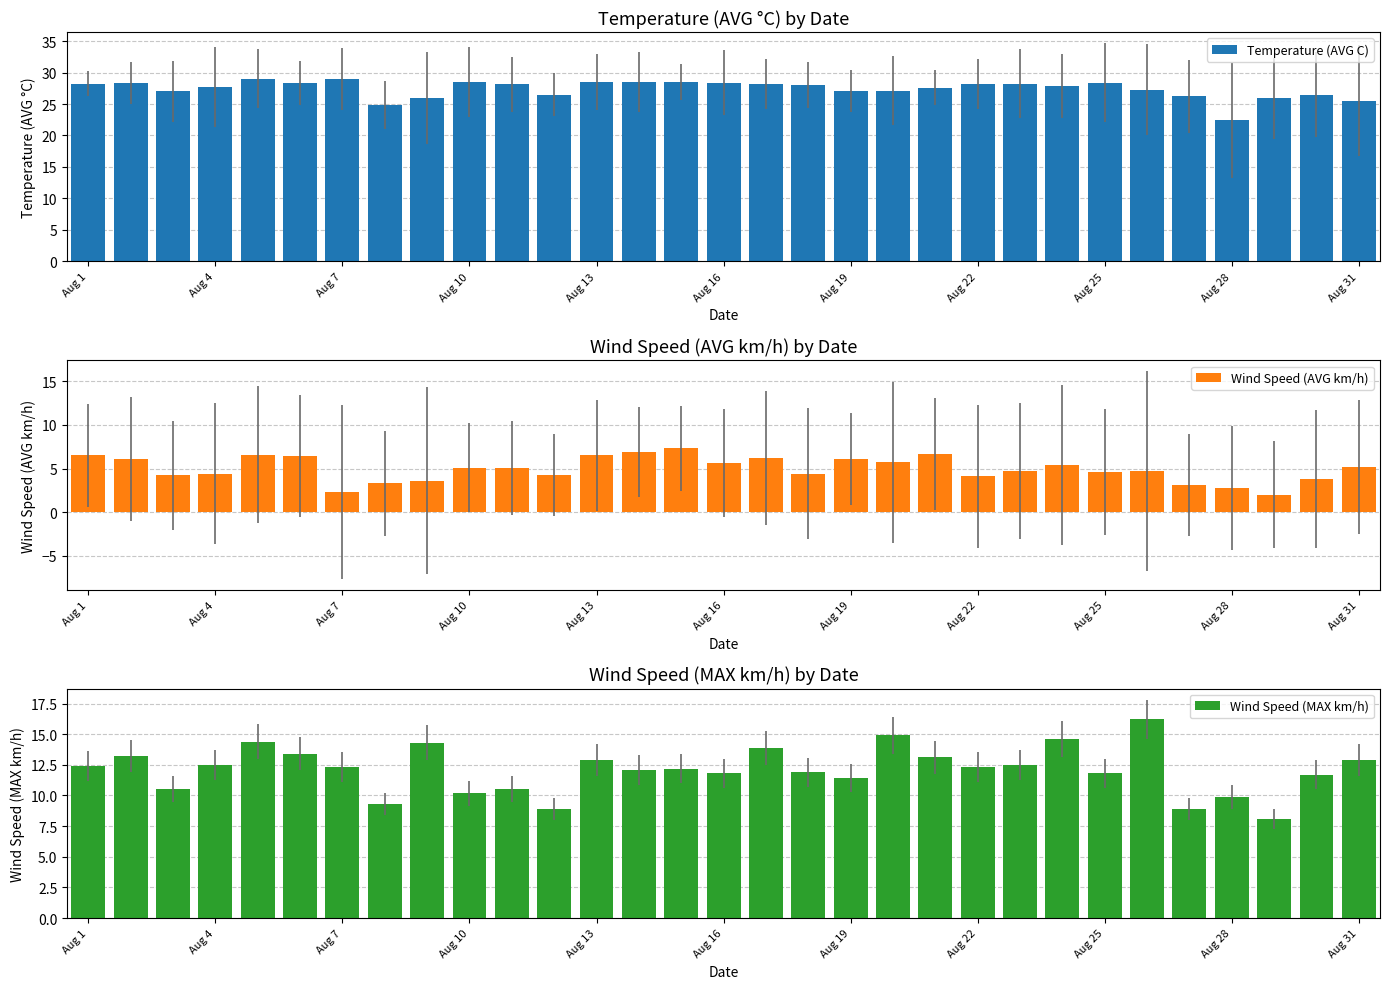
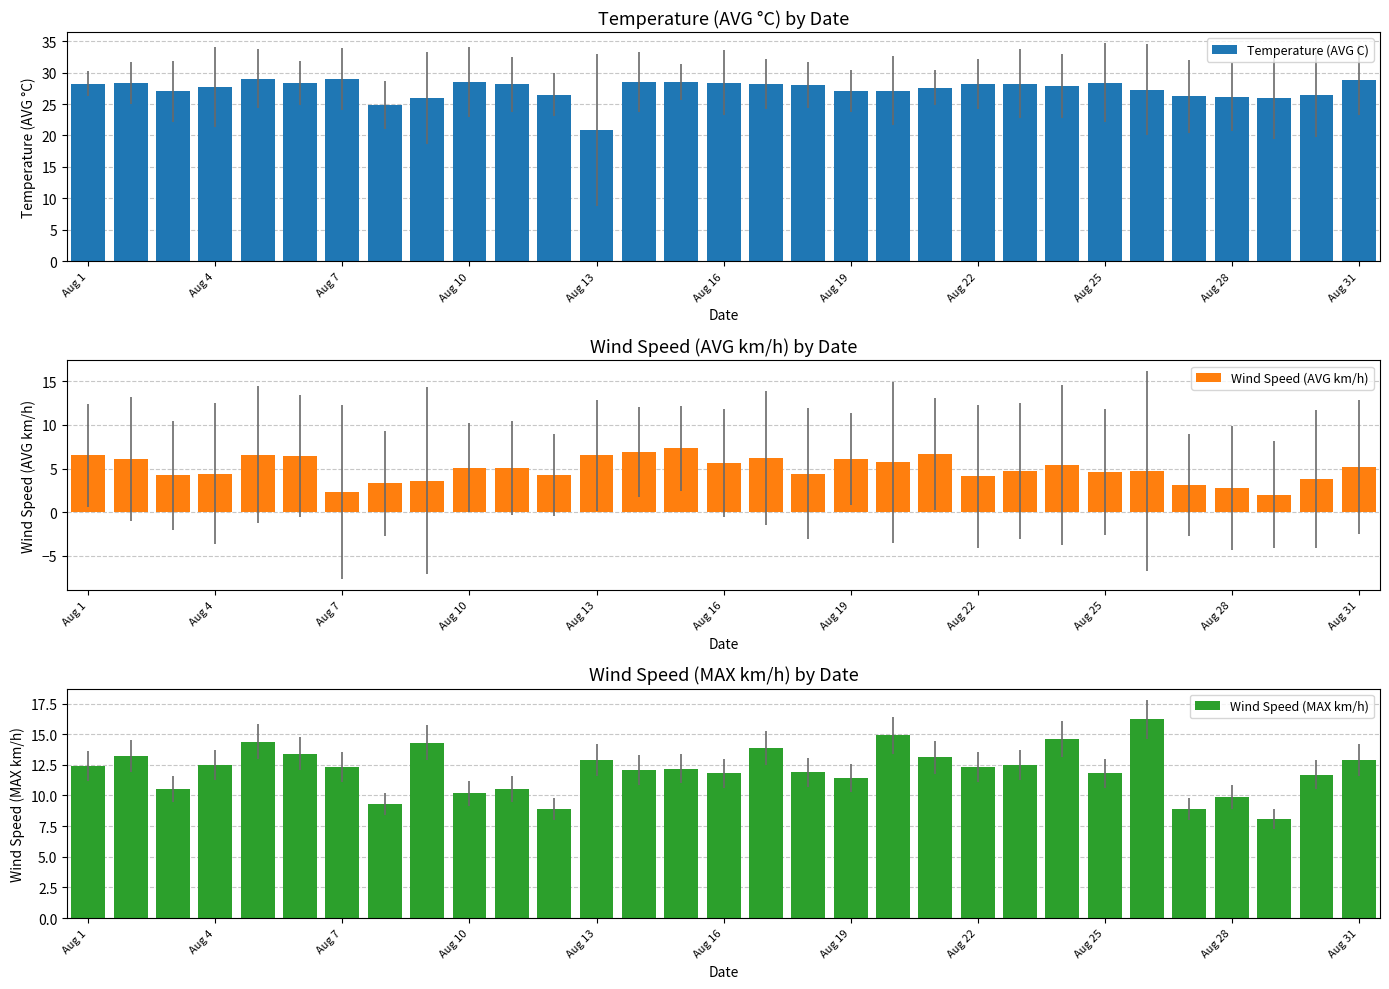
  {
    "Temperature (AVG °C) by Date": {
      "Aug 1": 28,
      "Aug 4": 28,
      "Aug 7": 29,
      "Aug 10": 29,
-     "Aug 13": 29,
+     "Aug 13": 21,
      "Aug 16": 28,
      "Aug 19": 27,
      "Aug 22": 28,
      "Aug 25": 28,
-     "Aug 28": 22,
-     "Aug 31": 26
+     "Aug 28": 26,
+     "Aug 31": 29
    },
    "Wind Speed (AVG km/h) by Date": {
      "Aug 1": 7,
      "Aug 4": 4,
      "Aug 7": 2,
      "Aug 10": 5,
      "Aug 13": 7,
      "Aug 16": 6,
      "Aug 19": 6,
      "Aug 22": 4,
      "Aug 25": 5,
      "Aug 28": 3,
      "Aug 31": 5
    },
    "Wind Speed (MAX km/h) by Date": {
      "Aug 1": 12.4,
      "Aug 4": 12.5,
      "Aug 7": 12.3,
      "Aug 10": 10.2,
      "Aug 13": 12.9,
      "Aug 16": 11.8,
      "Aug 19": 11.4,
      "Aug 22": 12.3,
      "Aug 25": 11.8,
      "Aug 28": 9.9,
      "Aug 31": 12.9
    }
  }
